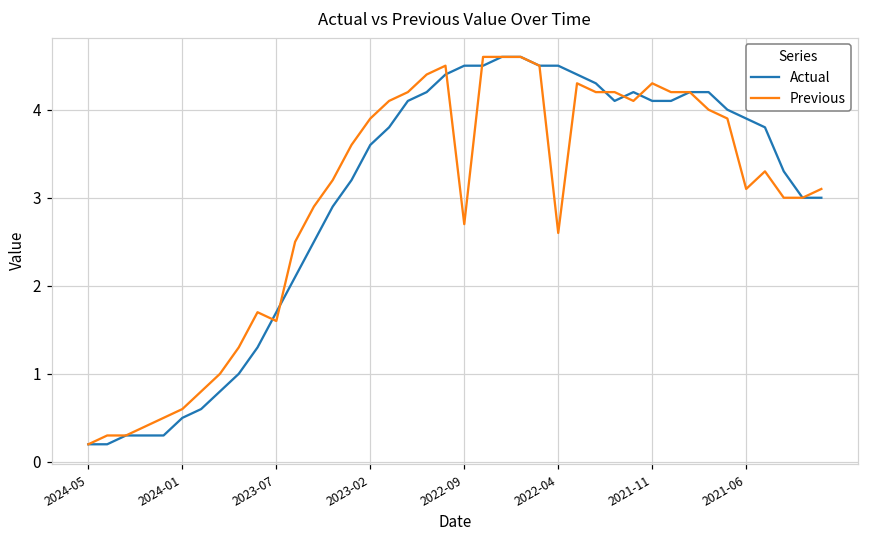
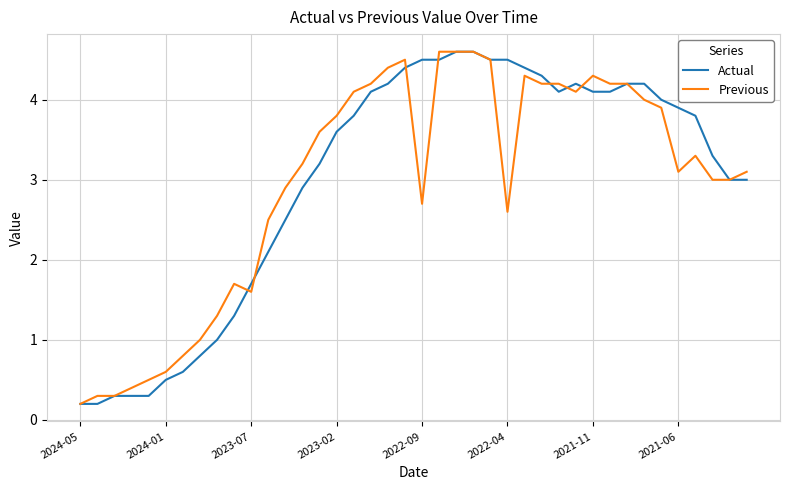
  {
    "Actual": {
      "2024-01": 0.5,
      "2023-07": 1.7,
      "2023-02": 3.6,
      "2022-09": 4.5,
      "2022-04": 4.5,
      "2021-11": 4.1,
      "2021-06": 3.9
    },
    "Previous": {
      "2024-01": 0.6,
      "2023-07": 1.6,
-     "2023-02": 3.9,
+     "2023-02": 3.8,
      "2022-09": 2.7,
      "2022-04": 2.6,
      "2021-11": 4.3,
      "2021-06": 3.1
    }
  }
